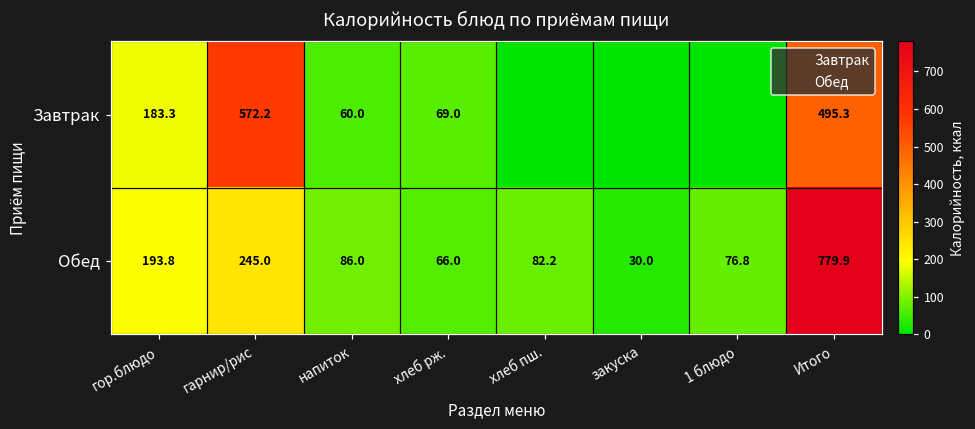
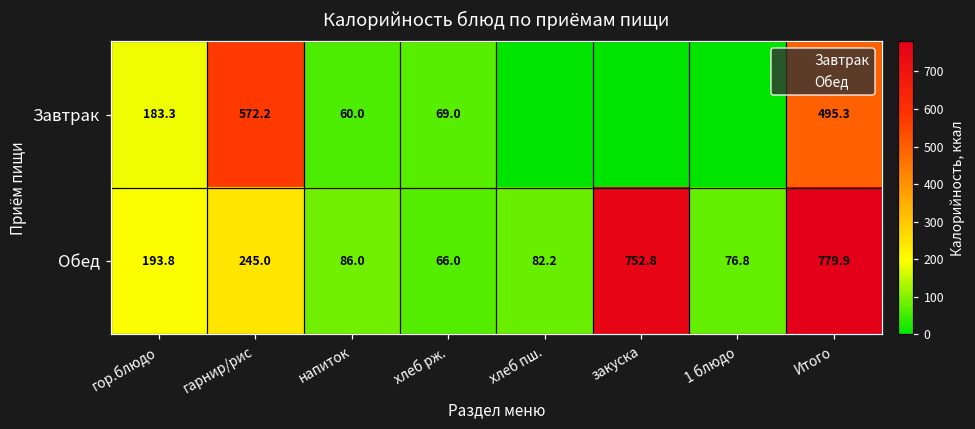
  {
    "Завтрак": {
      "гор.блюдо": 183.3,
      "гарнир/рис": 572.2,
      "напиток": 60.0,
      "хлеб рж.": 69.0,
      "Итого": 495.3
    },
    "Обед": {
      "гор.блюдо": 193.8,
      "гарнир/рис": 245.0,
      "напиток": 86.0,
      "хлеб рж.": 66.0,
      "хлеб пш.": 82.2,
-     "закуска": 30.0,
+     "закуска": 752.8,
      "1 блюдо": 76.8,
      "Итого": 779.9
    }
  }
